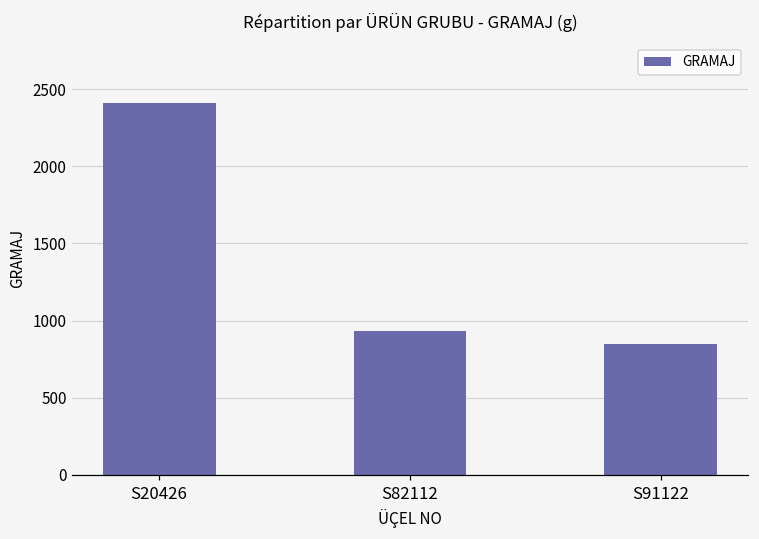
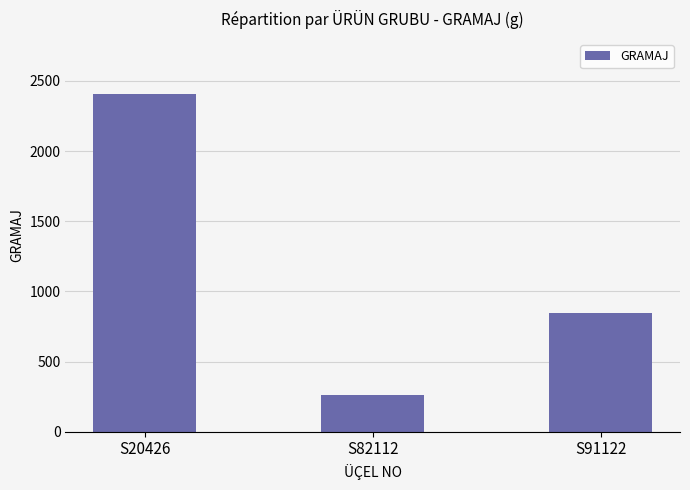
  {
    "S20426": 2410,
-   "S82112": 930,
+   "S82112": 260,
    "S91122": 850
  }
